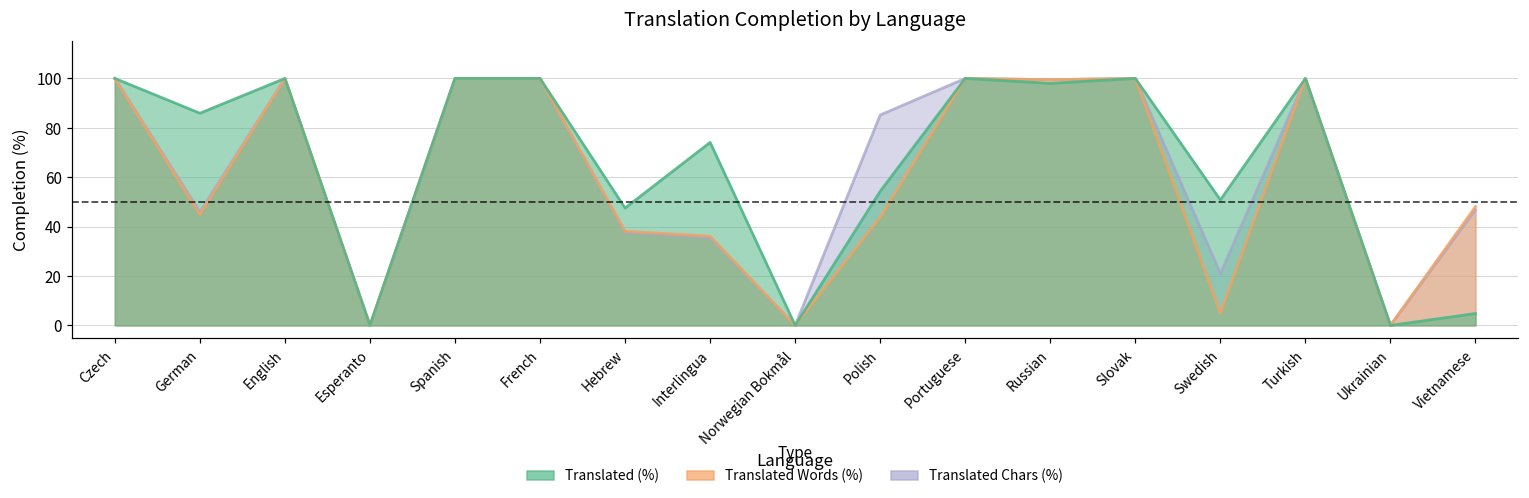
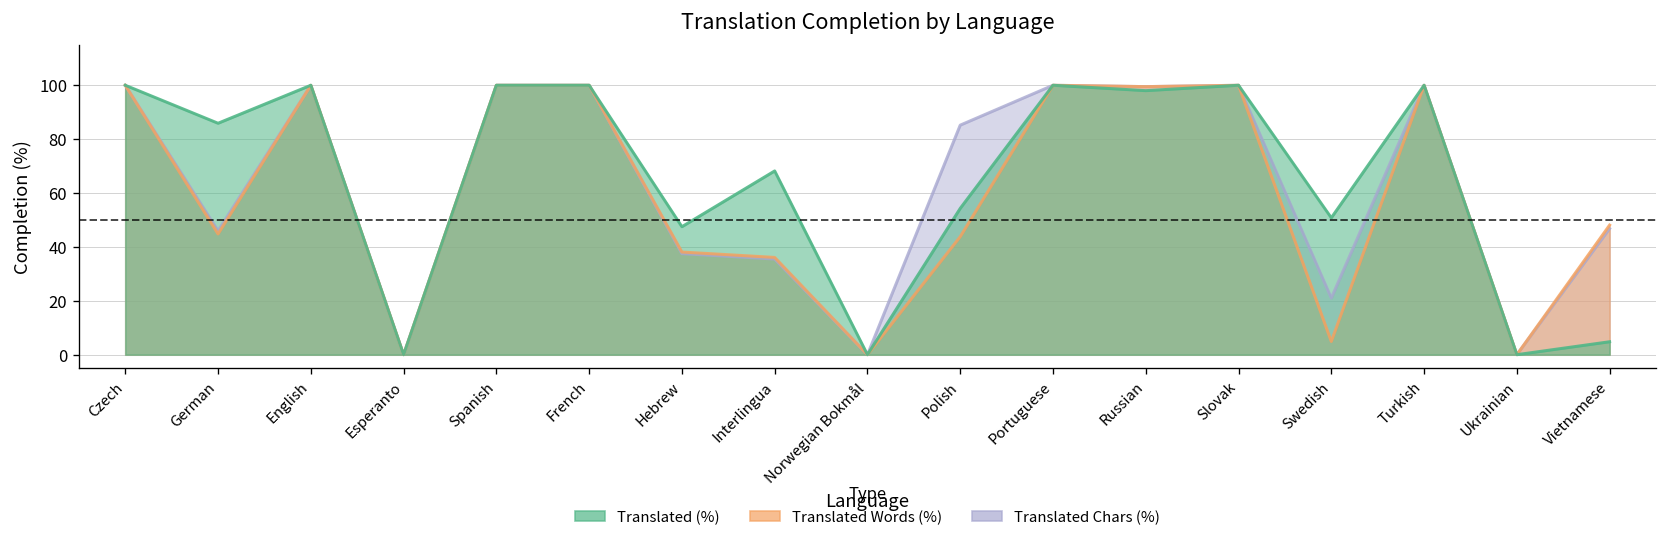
  {
    "Translated Chars (%)": {
      "German": 46,
      "Polish": 85,
      "Swedish": 21,
      "Vietnamese": 47
    },
    "Translated Words (%)": {
      "German": 45,
      "Polish": 44,
      "Swedish": 5,
      "Vietnamese": 48
    },
    "Translated (%)": {
      "German": 86,
      "Hebrew": 48,
-     "Interlingua": 74,
+     "Interlingua": 68,
      "Polish": 54,
      "Russian": 98,
      "Swedish": 51,
      "Vietnamese": 5
    }
  }
